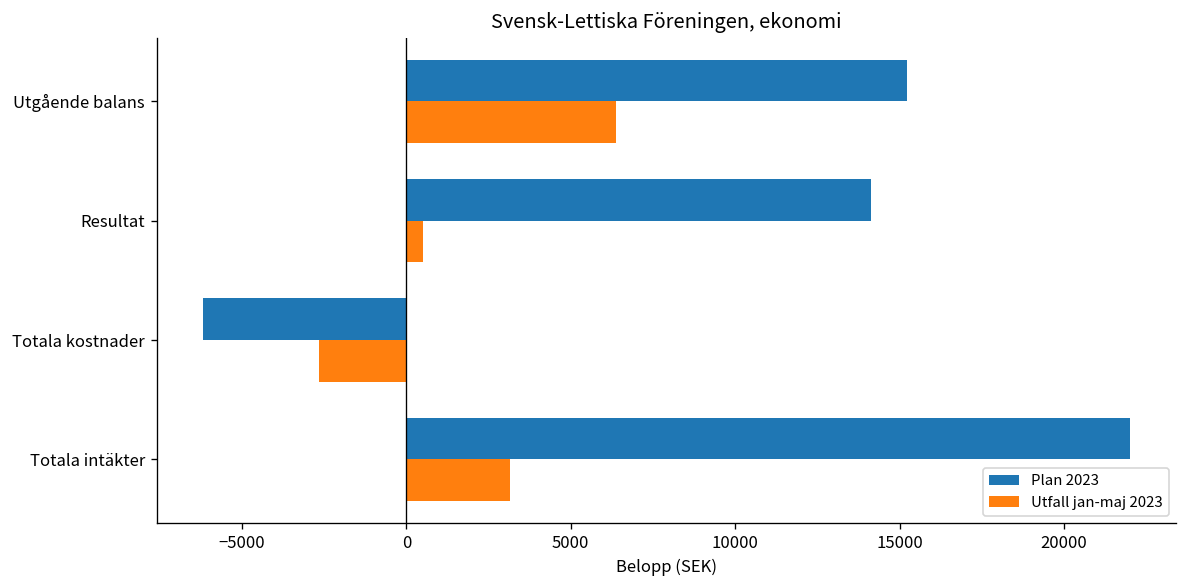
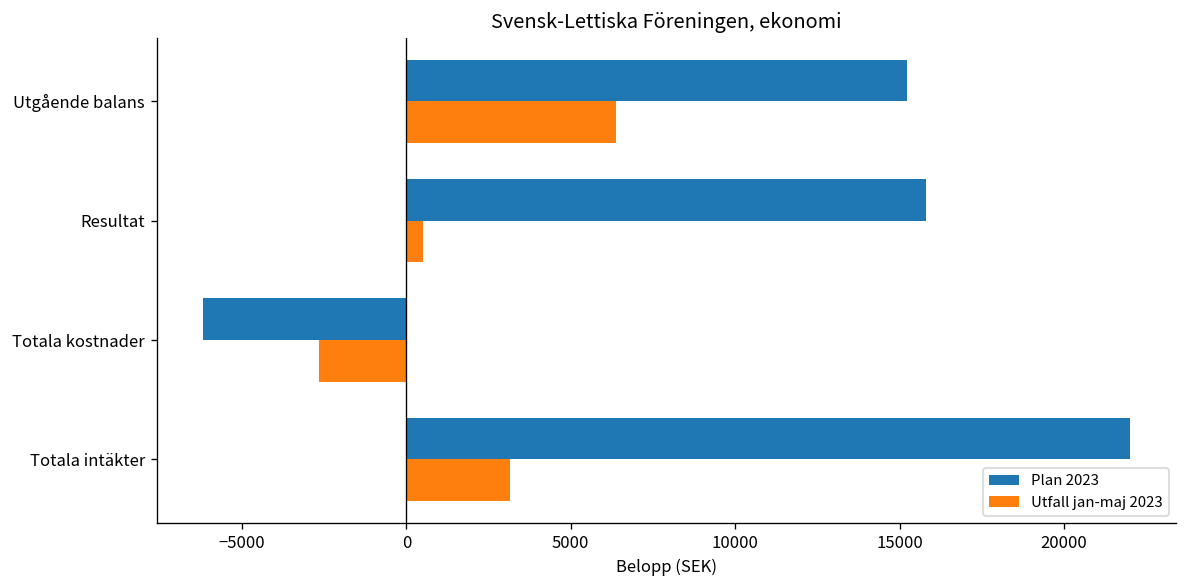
  {
    "Plan 2023": {
      "Utgående balans": 15200,
-     "Resultat": 14100,
+     "Resultat": 15800,
      "Totala kostnader": -6200,
      "Totala intäkter": 22000
    },
    "Utfall jan-maj 2023": {
      "Utgående balans": 6400,
      "Resultat": 500,
      "Totala kostnader": -2600,
      "Totala intäkter": 3200
    }
  }
